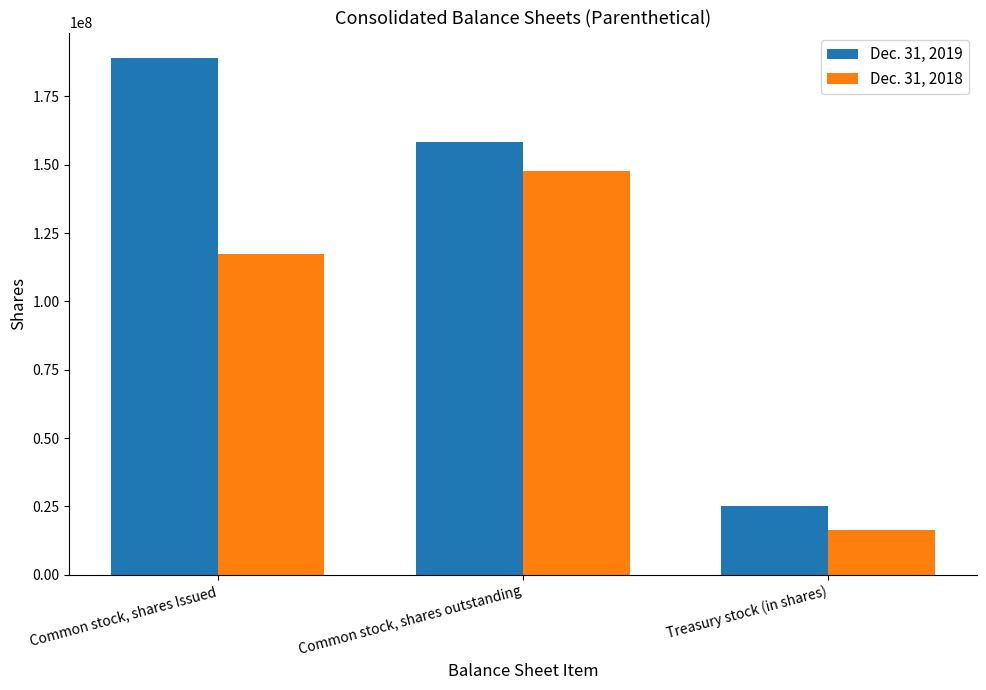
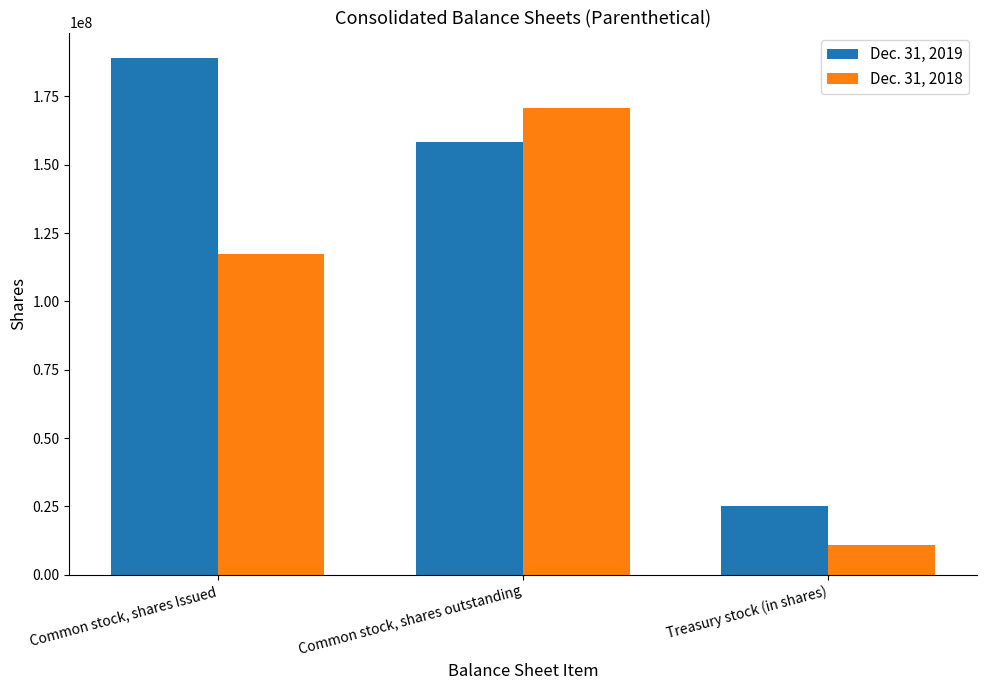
  {
    "Dec. 31, 2019": {
      "Common stock, shares Issued": 189000000,
      "Common stock, shares outstanding": 158000000,
      "Treasury stock (in shares)": 25000000
    },
    "Dec. 31, 2018": {
      "Common stock, shares Issued": 117000000,
-     "Common stock, shares outstanding": 148000000,
-     "Treasury stock (in shares)": 16000000
+     "Common stock, shares outstanding": 171000000,
+     "Treasury stock (in shares)": 11000000
    }
  }
